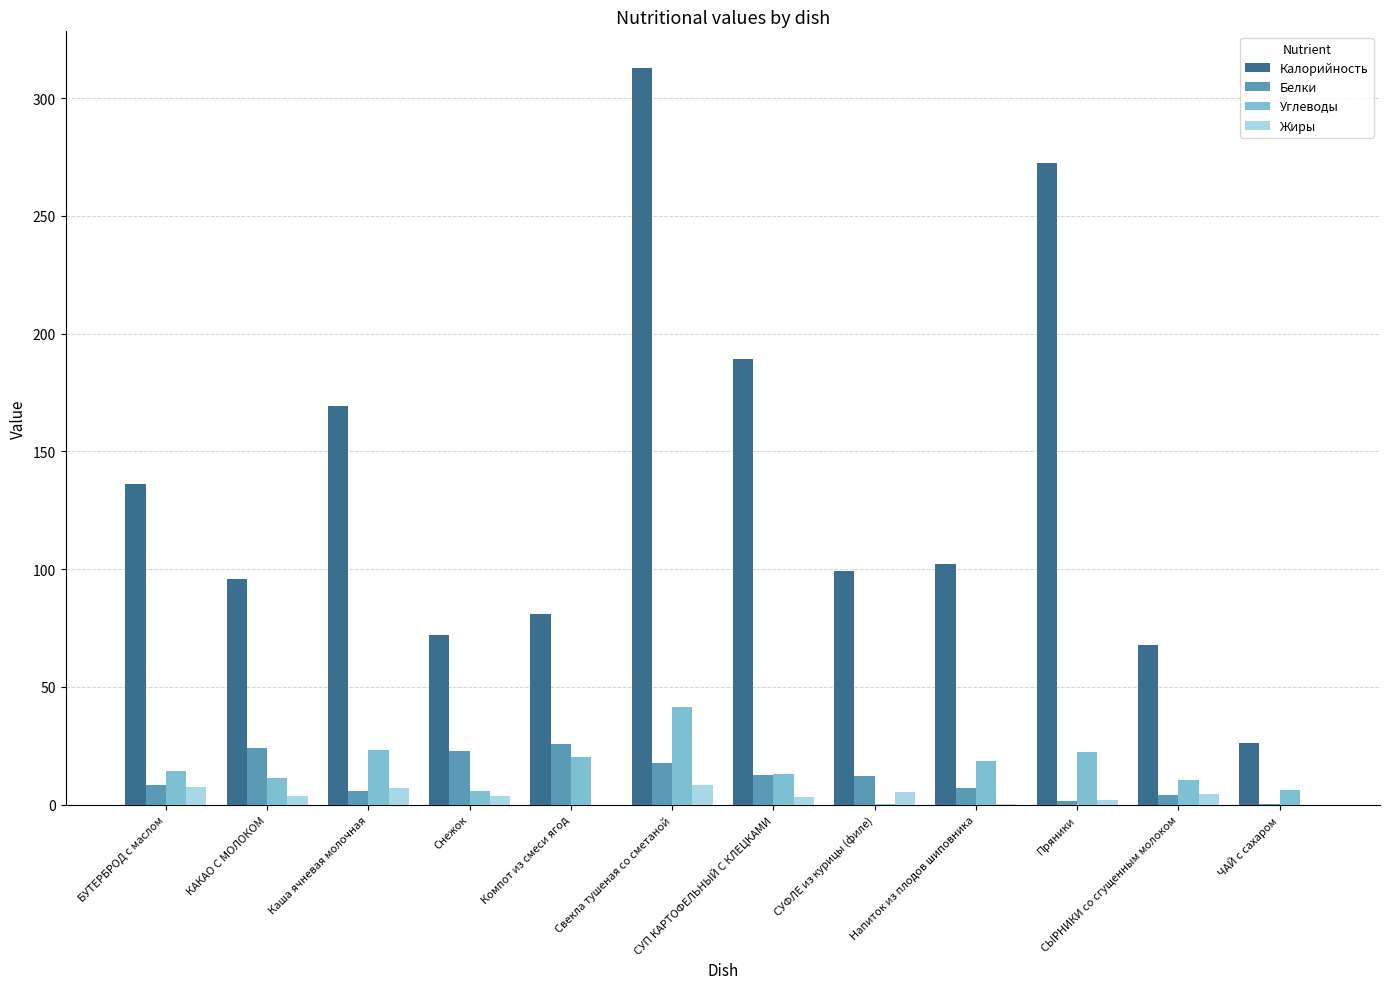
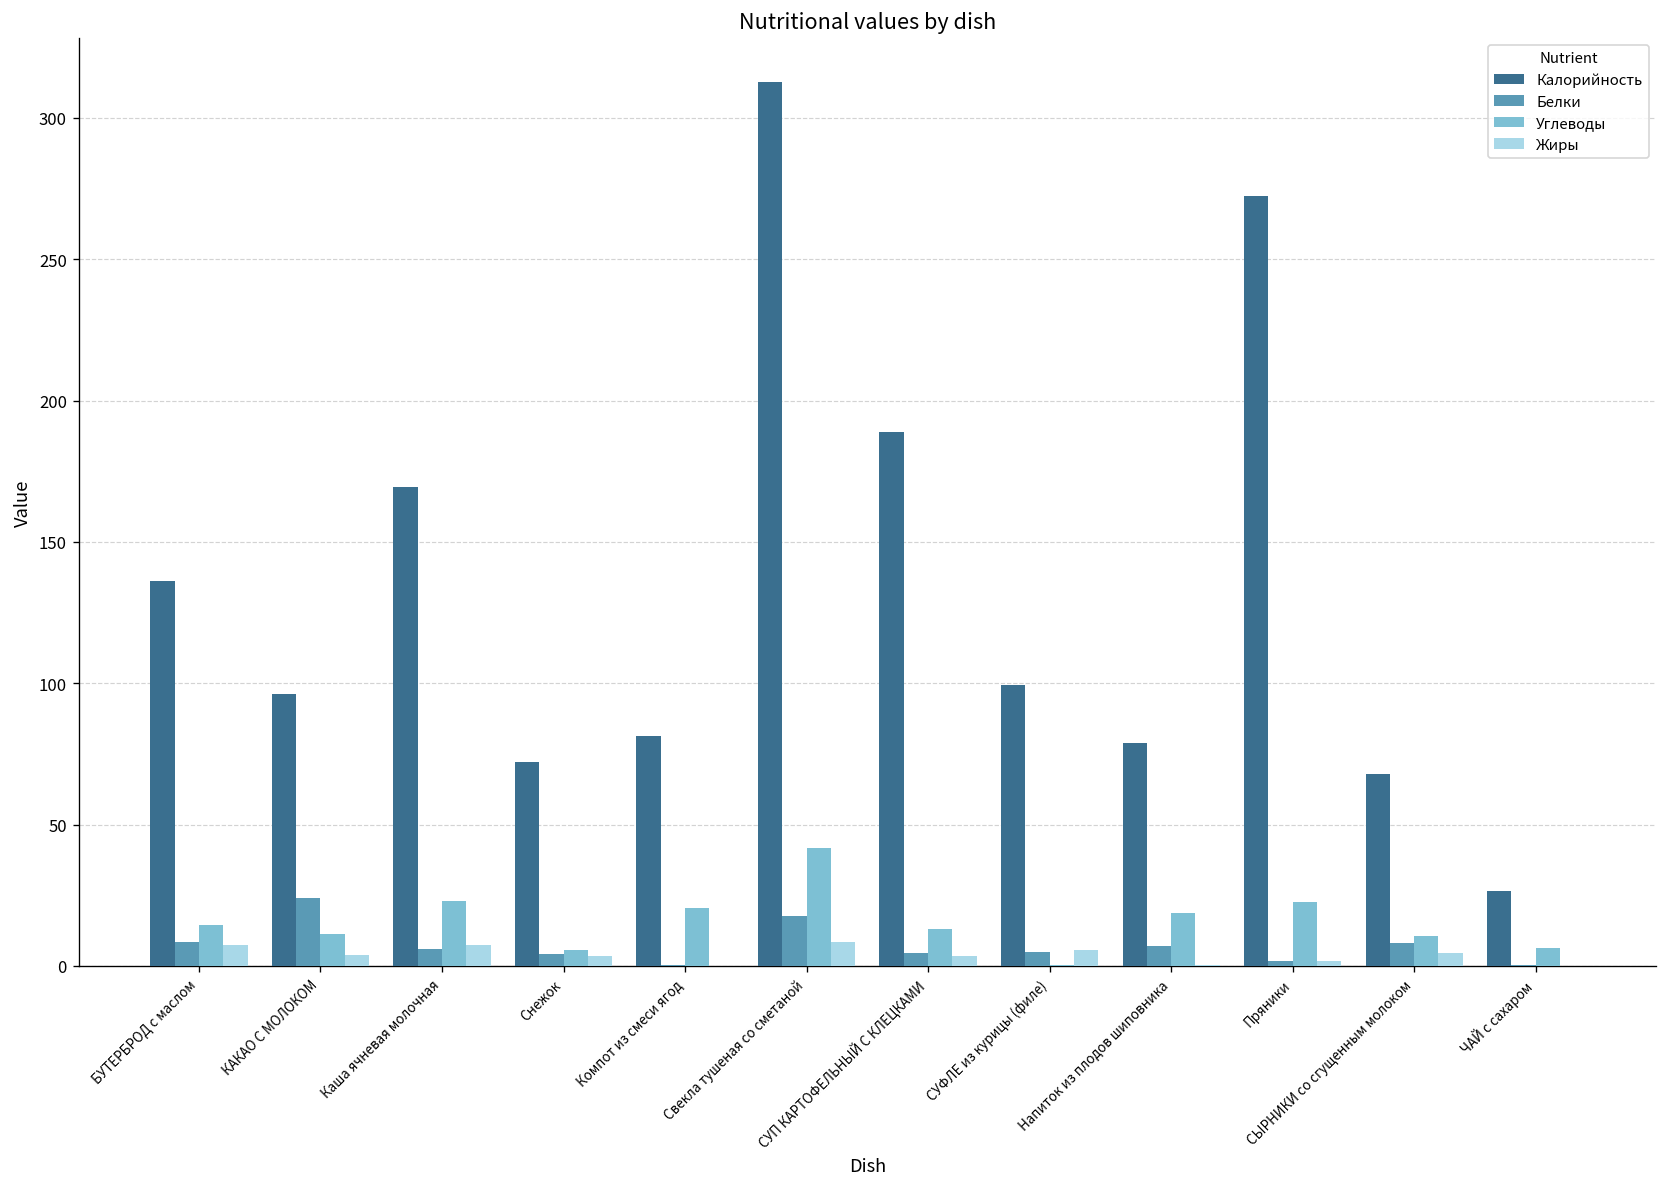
  {
    "Калорийность": {
      "БУТЕРБРОД с маслом": 136,
      "КАКАО С МОЛОКОМ": 96,
      "Каша ячневая молочная": 169,
      "Снежок": 72,
      "Компот из смеси ягод": 81,
      "Свекла тушеная со сметаной": 313,
      "СУП КАРТОФЕЛЬНЫЙ С КЛЕЦКАМИ": 189,
      "СУФЛЕ из курицы (филе)": 99,
-     "Напиток из плодов шиповника": 102,
+     "Напиток из плодов шиповника": 79,
      "Пряники": 272,
      "СЫРНИКИ со сгущенным молоком": 68,
      "ЧАЙ с сахаром": 26
    },
    "Белки": {
      "БУТЕРБРОД с маслом": 8,
      "КАКАО С МОЛОКОМ": 24,
      "Каша ячневая молочная": 6,
-     "Снежок": 23,
-     "Компот из смеси ягод": 26,
+     "Снежок": 4,
+     "Компот из смеси ягод": 0,
      "Свекла тушеная со сметаной": 18,
-     "СУП КАРТОФЕЛЬНЫЙ С КЛЕЦКАМИ": 13,
-     "СУФЛЕ из курицы (филе)": 12,
+     "СУП КАРТОФЕЛЬНЫЙ С КЛЕЦКАМИ": 5,
+     "СУФЛЕ из курицы (филе)": 5,
      "Напиток из плодов шиповника": 7,
      "Пряники": 2,
-     "СЫРНИКИ со сгущенным молоком": 4
+     "СЫРНИКИ со сгущенным молоком": 8
    }
  }
